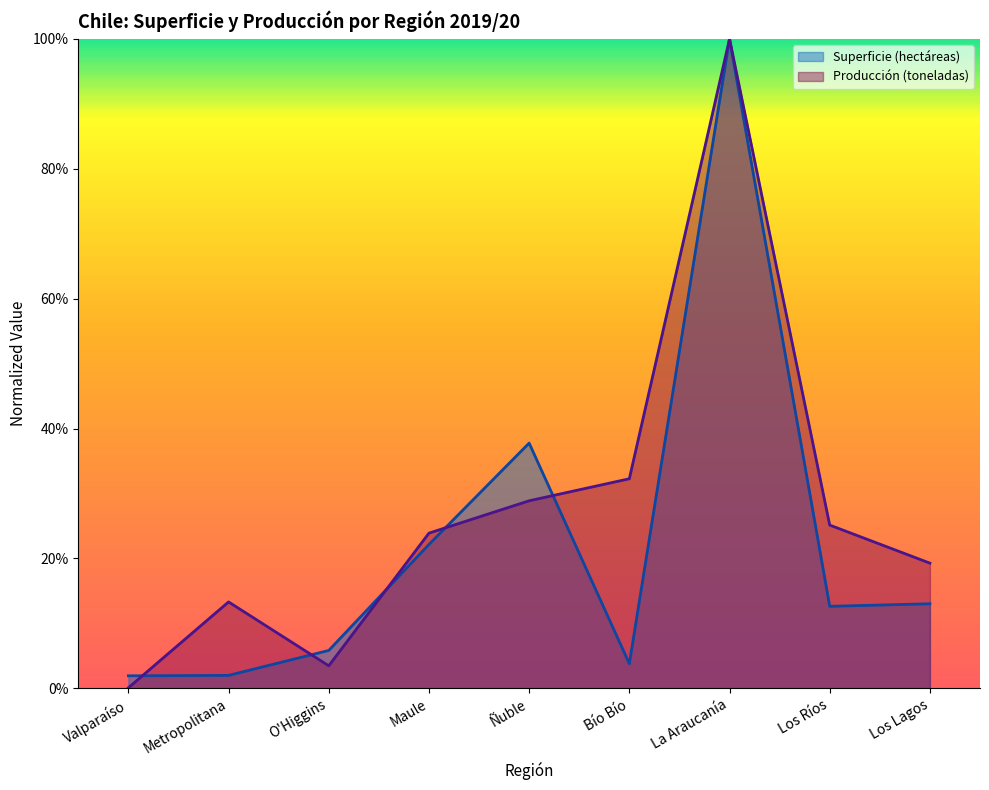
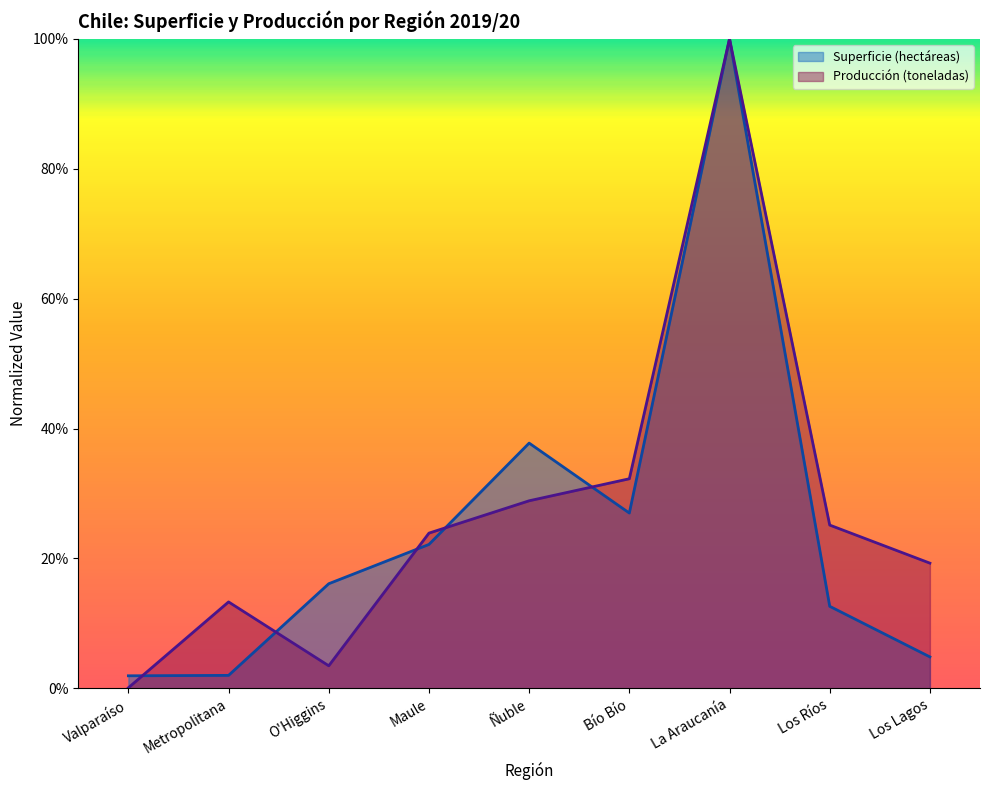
  {
    "Superficie (hectáreas)": {
      "Valparaíso": "2%",
      "Metropolitana": "2%",
-     "O'Higgins": "6%",
+     "O'Higgins": "16%",
      "Maule": "22%",
      "Ñuble": "38%",
-     "Bío Bío": "4%",
+     "Bío Bío": "27%",
      "Los Ríos": "13%",
-     "Los Lagos": "13%"
+     "Los Lagos": "5%"
    },
    "Producción (toneladas)": {
      "Valparaíso": "0%",
      "Metropolitana": "13%",
      "O'Higgins": "3%",
      "Maule": "24%",
      "Ñuble": "29%",
      "Bío Bío": "32%",
      "Los Ríos": "25%",
      "Los Lagos": "19%"
    }
  }
